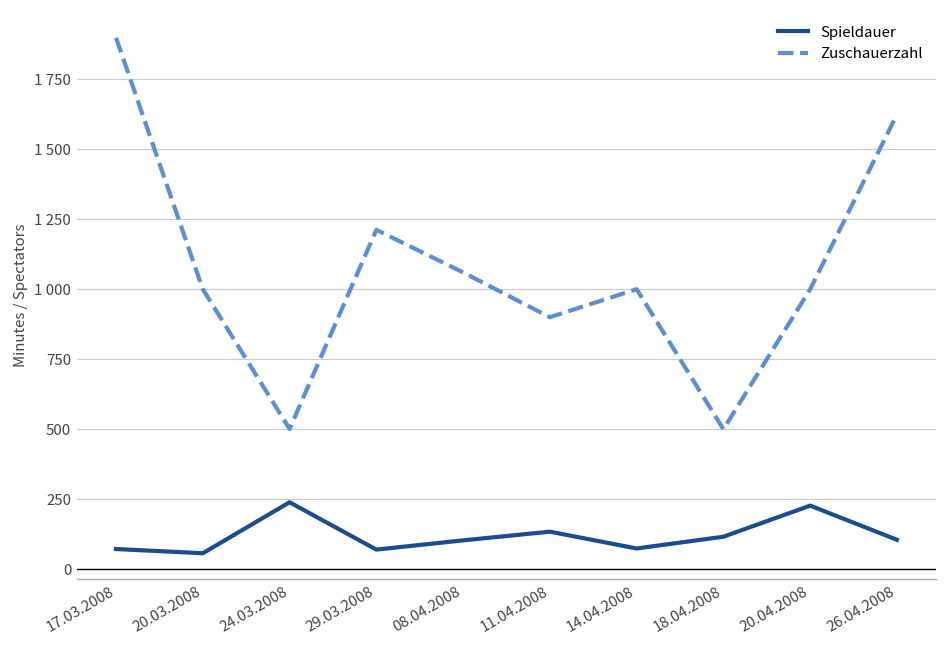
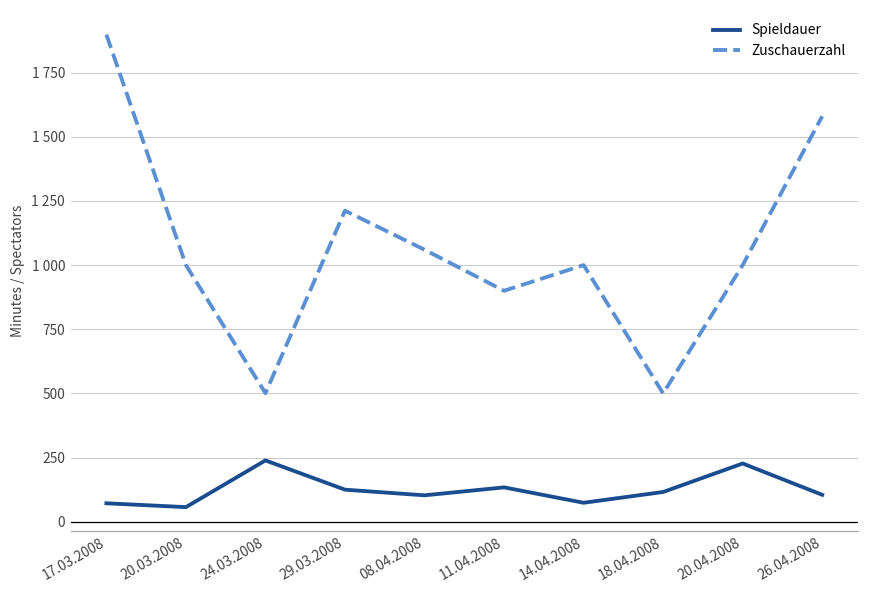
  {
    "Spieldauer": {
      "17.03.2008": 70,
      "20.03.2008": 60,
      "24.03.2008": 240,
-     "29.03.2008": 70,
+     "29.03.2008": 130,
      "08.04.2008": 100,
      "11.04.2008": 130,
      "14.04.2008": 70,
      "18.04.2008": 120,
      "20.04.2008": 230,
      "26.04.2008": 110
    },
    "Zuschauerzahl": {
      "17.03.2008": 1900,
      "20.03.2008": 1000,
      "24.03.2008": 500,
      "29.03.2008": 1210,
      "08.04.2008": 1060,
      "11.04.2008": 900,
      "14.04.2008": 1000,
      "18.04.2008": 500,
      "20.04.2008": 1000,
-     "26.04.2008": 1620
+     "26.04.2008": 1580
    }
  }
